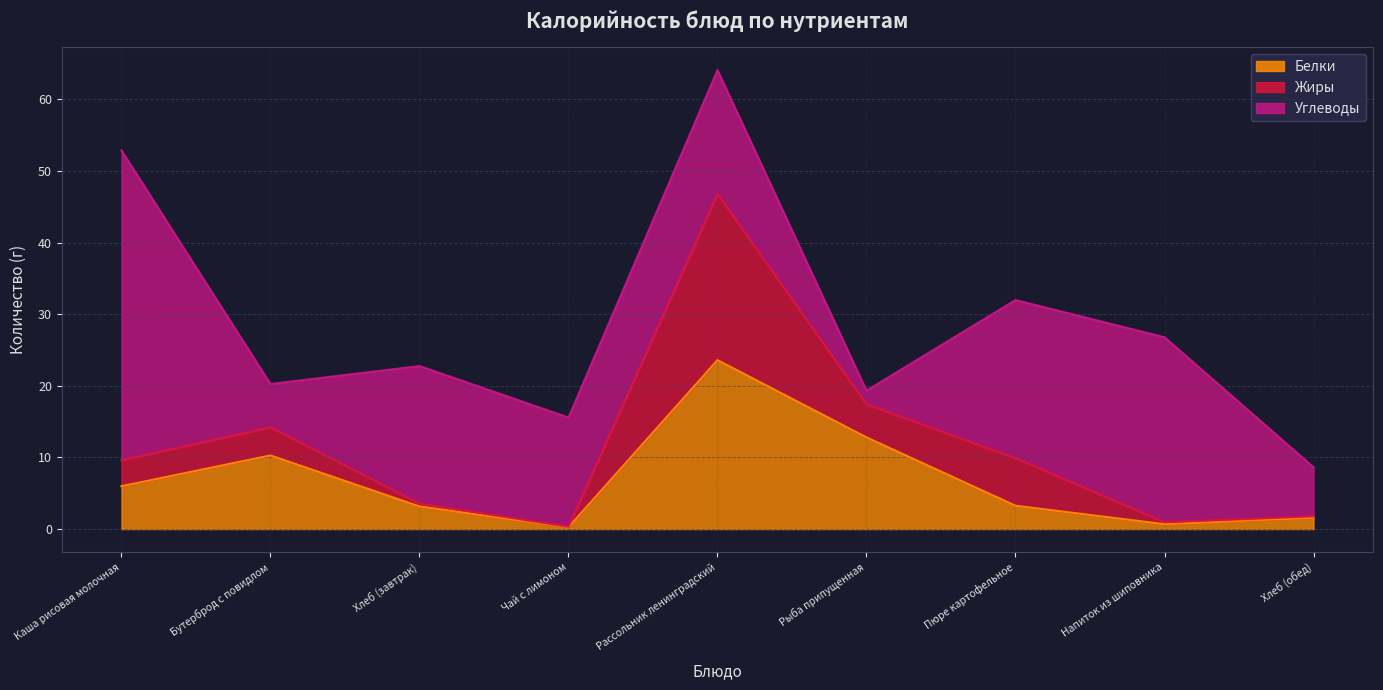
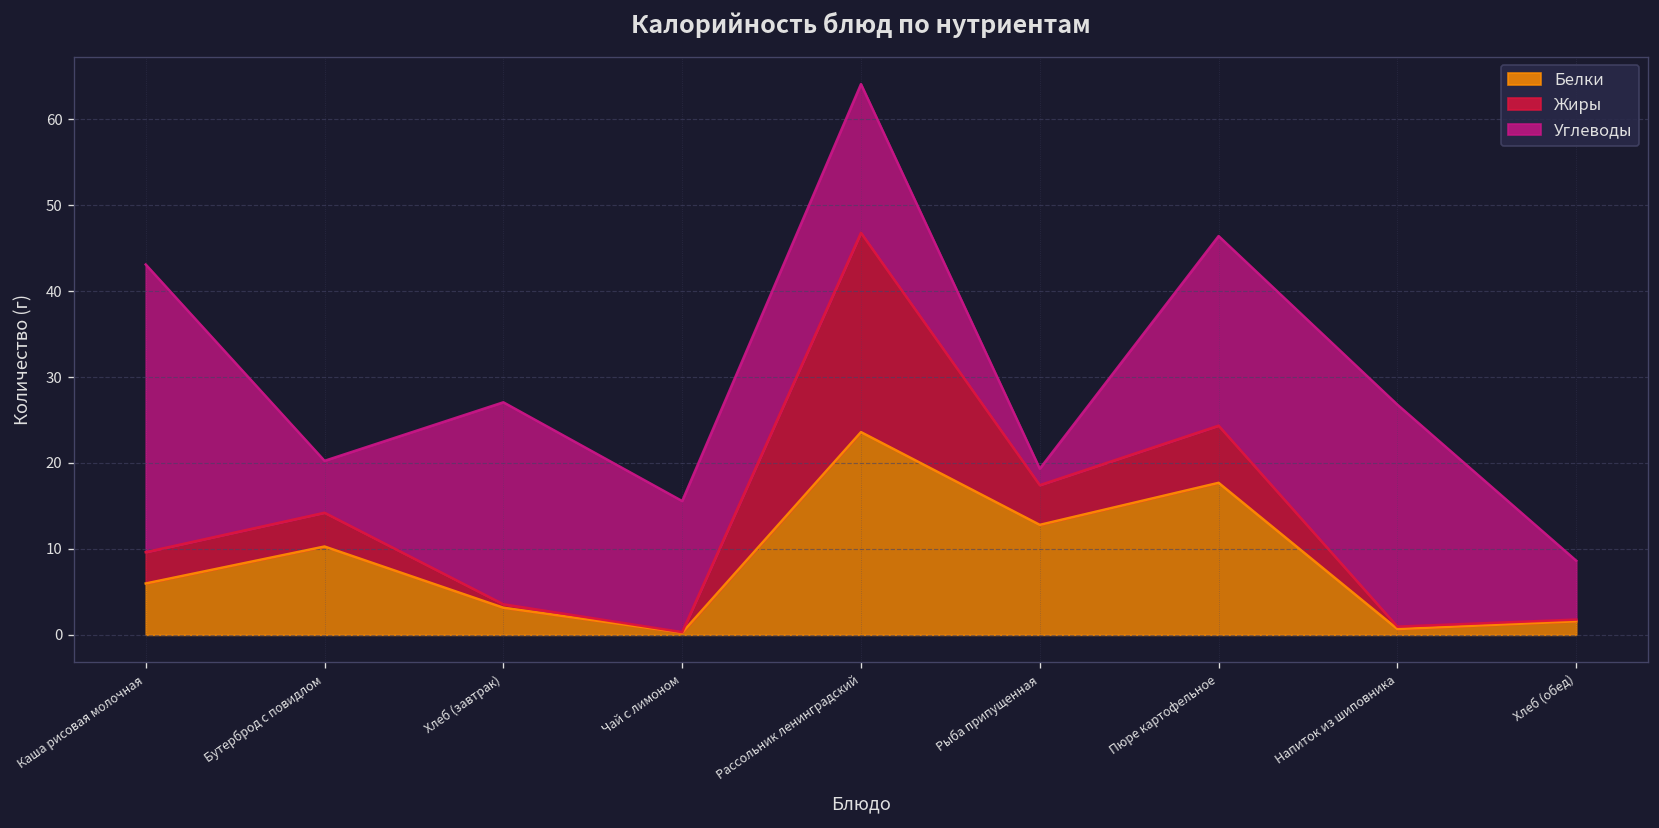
  {
    "Белки": {
      "Каша рисовая молочная": 6,
      "Бутерброд с повидлом": 10,
      "Хлеб (завтрак)": 3,
      "Рассольник ленинградский": 24,
      "Рыба припущенная": 13,
-     "Пюре картофельное": 3
+     "Пюре картофельное": 18
    },
    "Жиры": {
      "Каша рисовая молочная": 4,
      "Бутерброд с повидлом": 4,
      "Хлеб (завтрак)": 0,
      "Рассольник ленинградский": 23,
      "Рыба припущенная": 5,
      "Пюре картофельное": 7
    },
    "Углеводы": {
-     "Каша рисовая молочная": 43,
+     "Каша рисовая молочная": 33,
      "Бутерброд с повидлом": 6,
-     "Хлеб (завтрак)": 19,
+     "Хлеб (завтрак)": 24,
      "Чай с лимоном": 15,
      "Рассольник ленинградский": 17,
      "Рыба припущенная": 2,
      "Пюре картофельное": 22,
      "Напиток из шиповника": 26,
      "Хлеб (обед)": 7
    }
  }
